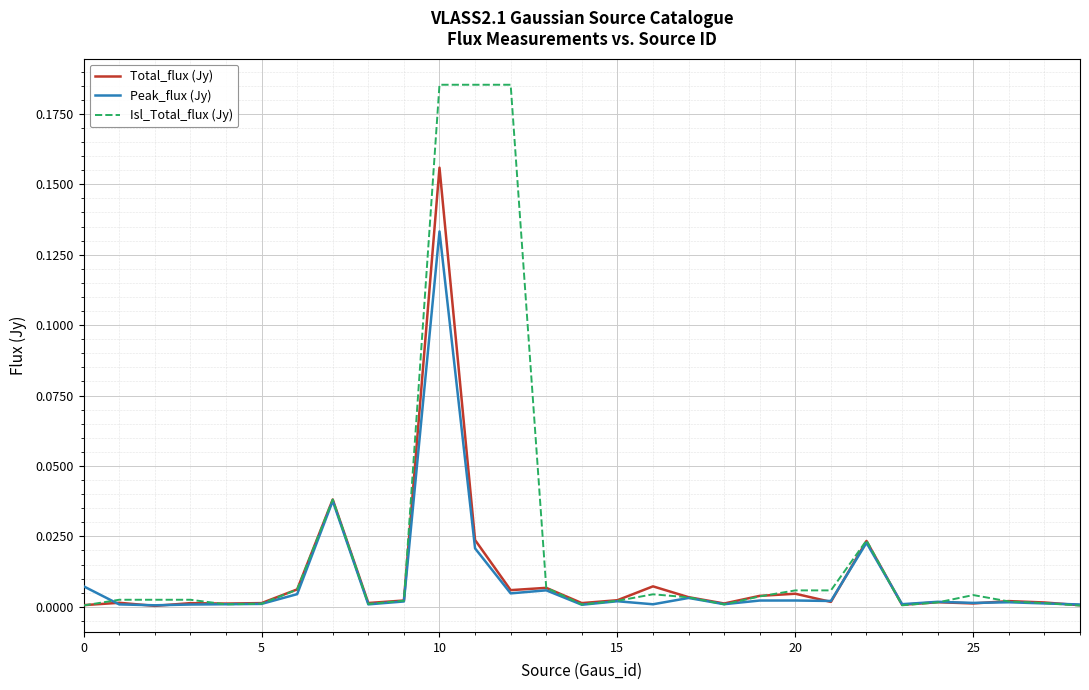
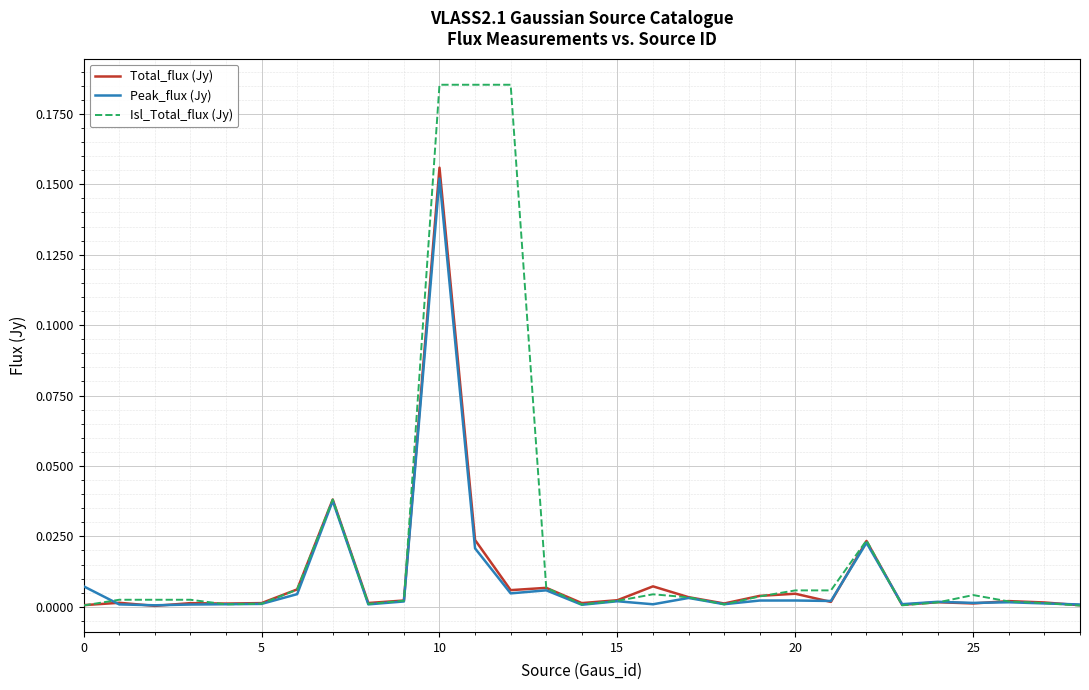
  {
    "Total_flux (Jy)": {
      "10": 0.156,
      "20": 0.005
    },
    "Peak_flux (Jy)": {
      "0": 0.007,
-     "10": 0.133,
+     "10": 0.152,
      "20": 0.002
    },
    "Isl_Total_flux (Jy)": {
      "10": 0.185,
      "20": 0.006,
      "25": 0.004
    }
  }
